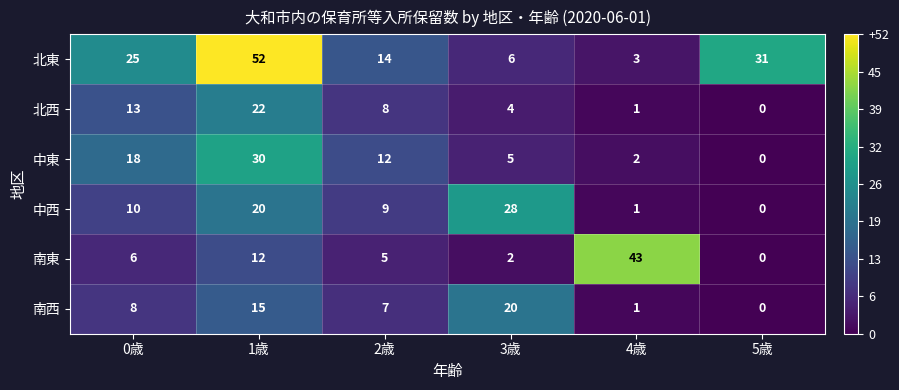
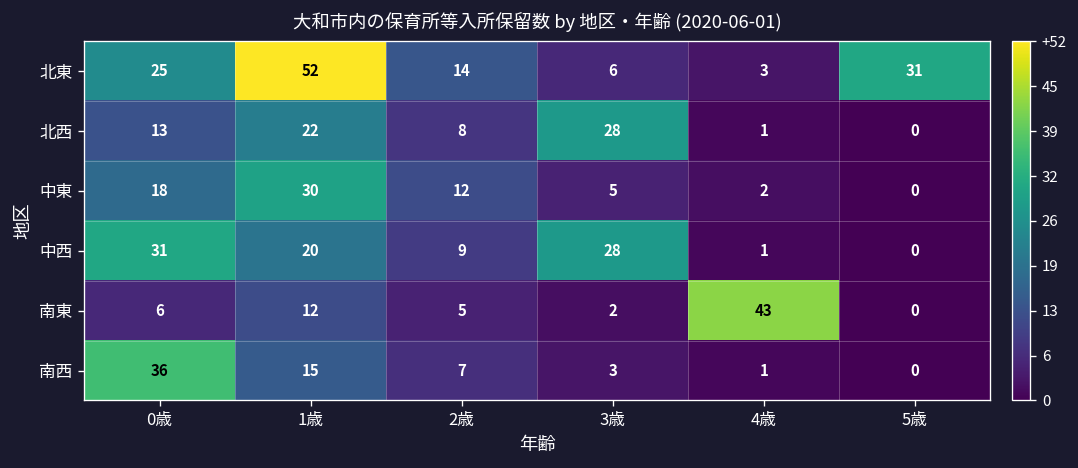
  {
    "北東": {
      "0歳": 25,
      "1歳": 52,
      "2歳": 14,
      "3歳": 6,
      "4歳": 3,
      "5歳": 31
    },
    "北西": {
      "0歳": 13,
      "1歳": 22,
      "2歳": 8,
-     "3歳": 4,
+     "3歳": 28,
      "4歳": 1,
      "5歳": 0
    },
    "中東": {
      "0歳": 18,
      "1歳": 30,
      "2歳": 12,
      "3歳": 5,
      "4歳": 2,
      "5歳": 0
    },
    "中西": {
-     "0歳": 10,
+     "0歳": 31,
      "1歳": 20,
      "2歳": 9,
      "3歳": 28,
      "4歳": 1,
      "5歳": 0
    },
    "南東": {
      "0歳": 6,
      "1歳": 12,
      "2歳": 5,
      "3歳": 2,
      "4歳": 43,
      "5歳": 0
    },
    "南西": {
-     "0歳": 8,
+     "0歳": 36,
      "1歳": 15,
      "2歳": 7,
-     "3歳": 20,
+     "3歳": 3,
      "4歳": 1,
      "5歳": 0
    }
  }
